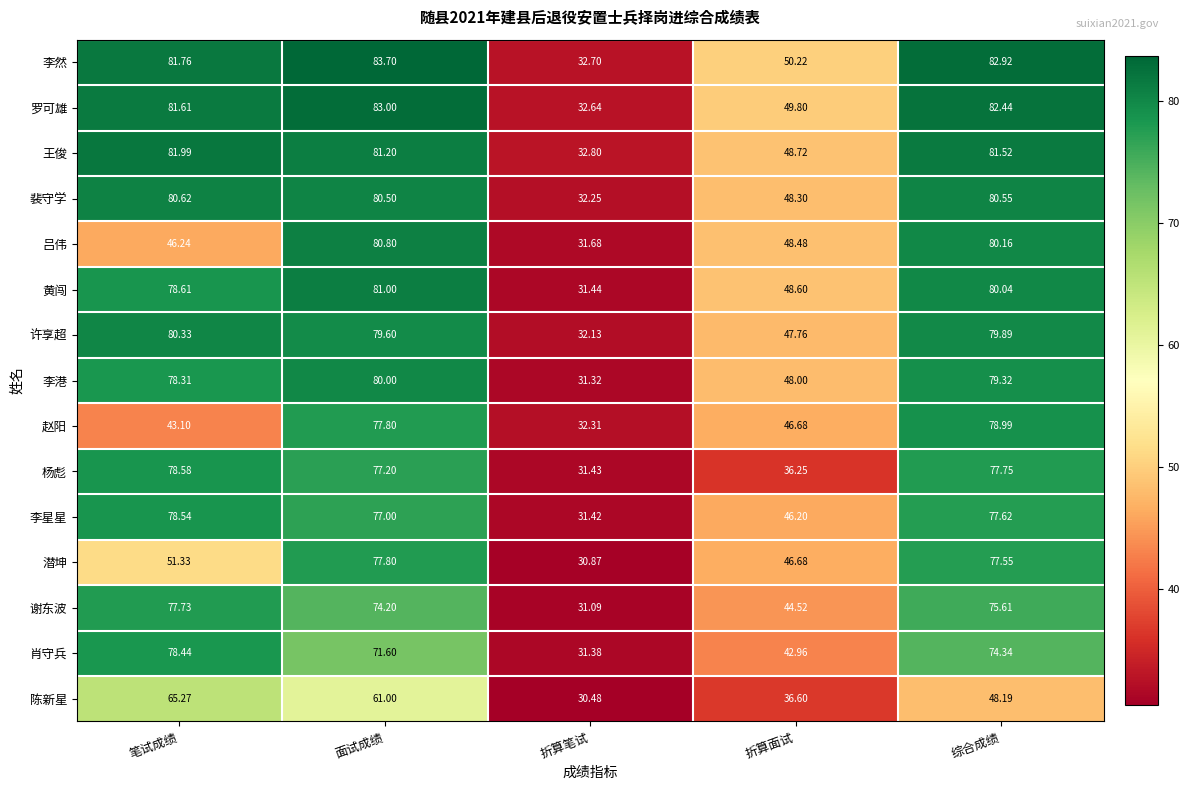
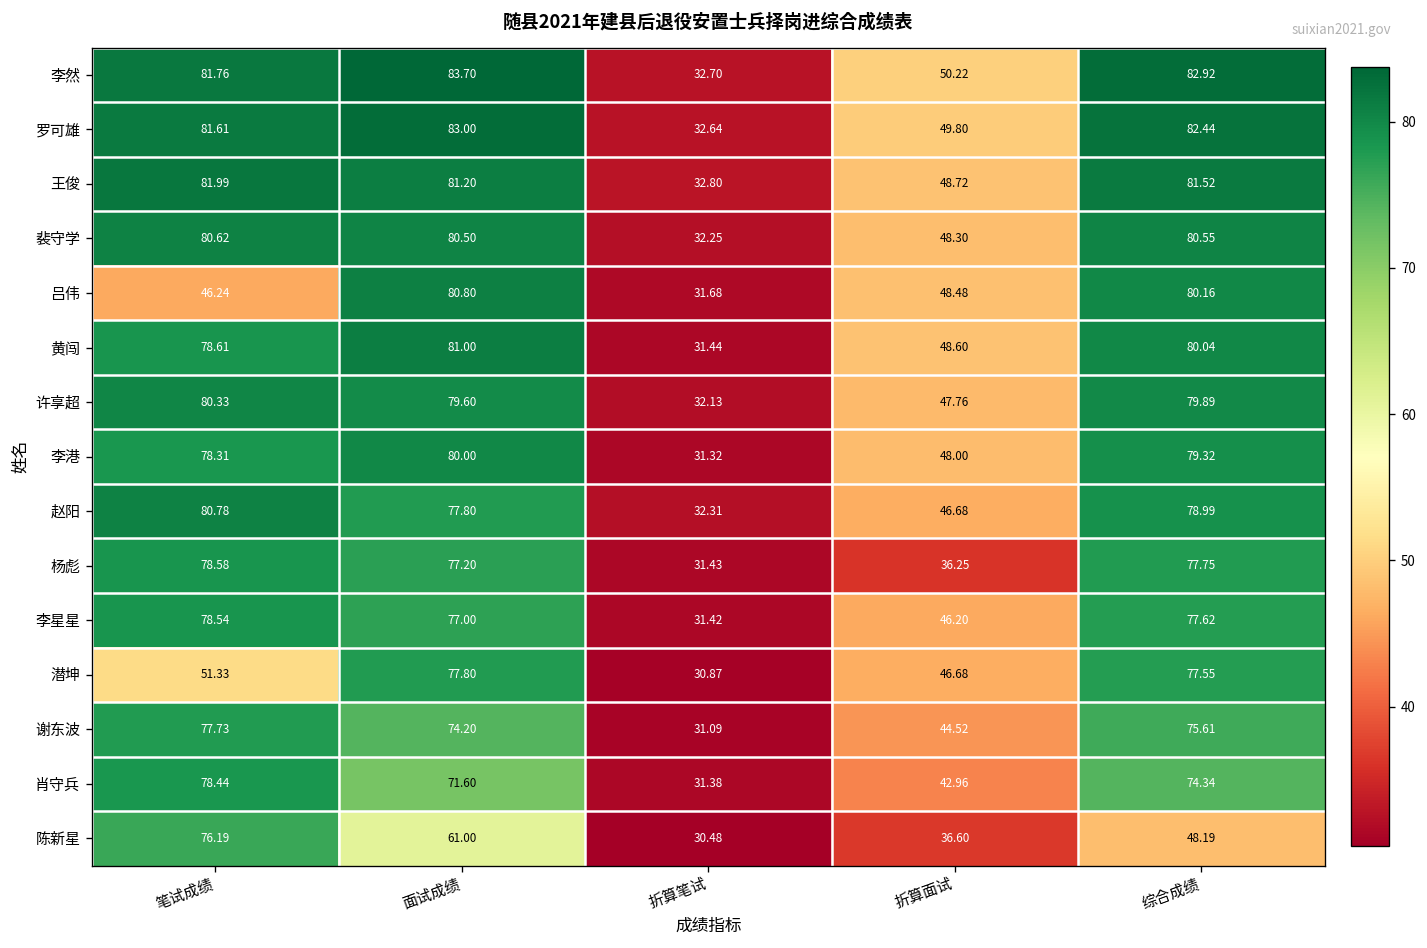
  {
    "李然": {
      "笔试成绩": 81.76,
      "面试成绩": 83.70,
      "折算笔试": 32.70,
      "折算面试": 50.22,
      "综合成绩": 82.92
    },
    "罗可雄": {
      "笔试成绩": 81.61,
      "面试成绩": 83.00,
      "折算笔试": 32.64,
      "折算面试": 49.80,
      "综合成绩": 82.44
    },
    "王俊": {
      "笔试成绩": 81.99,
      "面试成绩": 81.20,
      "折算笔试": 32.80,
      "折算面试": 48.72,
      "综合成绩": 81.52
    },
    "裴守学": {
      "笔试成绩": 80.62,
      "面试成绩": 80.50,
      "折算笔试": 32.25,
      "折算面试": 48.30,
      "综合成绩": 80.55
    },
    "吕伟": {
      "笔试成绩": 46.24,
      "面试成绩": 80.80,
      "折算笔试": 31.68,
      "折算面试": 48.48,
      "综合成绩": 80.16
    },
    "黄闯": {
      "笔试成绩": 78.61,
      "面试成绩": 81.00,
      "折算笔试": 31.44,
      "折算面试": 48.60,
      "综合成绩": 80.04
    },
    "许享超": {
      "笔试成绩": 80.33,
      "面试成绩": 79.60,
      "折算笔试": 32.13,
      "折算面试": 47.76,
      "综合成绩": 79.89
    },
    "李港": {
      "笔试成绩": 78.31,
      "面试成绩": 80.00,
      "折算笔试": 31.32,
      "折算面试": 48.00,
      "综合成绩": 79.32
    },
    "赵阳": {
-     "笔试成绩": 43.10,
+     "笔试成绩": 80.78,
      "面试成绩": 77.80,
      "折算笔试": 32.31,
      "折算面试": 46.68,
      "综合成绩": 78.99
    },
    "杨彪": {
      "笔试成绩": 78.58,
      "面试成绩": 77.20,
      "折算笔试": 31.43,
      "折算面试": 36.25,
      "综合成绩": 77.75
    },
    "李星星": {
      "笔试成绩": 78.54,
      "面试成绩": 77.00,
      "折算笔试": 31.42,
      "折算面试": 46.20,
      "综合成绩": 77.62
    },
    "潜坤": {
      "笔试成绩": 51.33,
      "面试成绩": 77.80,
      "折算笔试": 30.87,
      "折算面试": 46.68,
      "综合成绩": 77.55
    },
    "谢东波": {
      "笔试成绩": 77.73,
      "面试成绩": 74.20,
      "折算笔试": 31.09,
      "折算面试": 44.52,
      "综合成绩": 75.61
    },
    "肖守兵": {
      "笔试成绩": 78.44,
      "面试成绩": 71.60,
      "折算笔试": 31.38,
      "折算面试": 42.96,
      "综合成绩": 74.34
    },
    "陈新星": {
-     "笔试成绩": 65.27,
+     "笔试成绩": 76.19,
      "面试成绩": 61.00,
      "折算笔试": 30.48,
      "折算面试": 36.60,
      "综合成绩": 48.19
    }
  }
